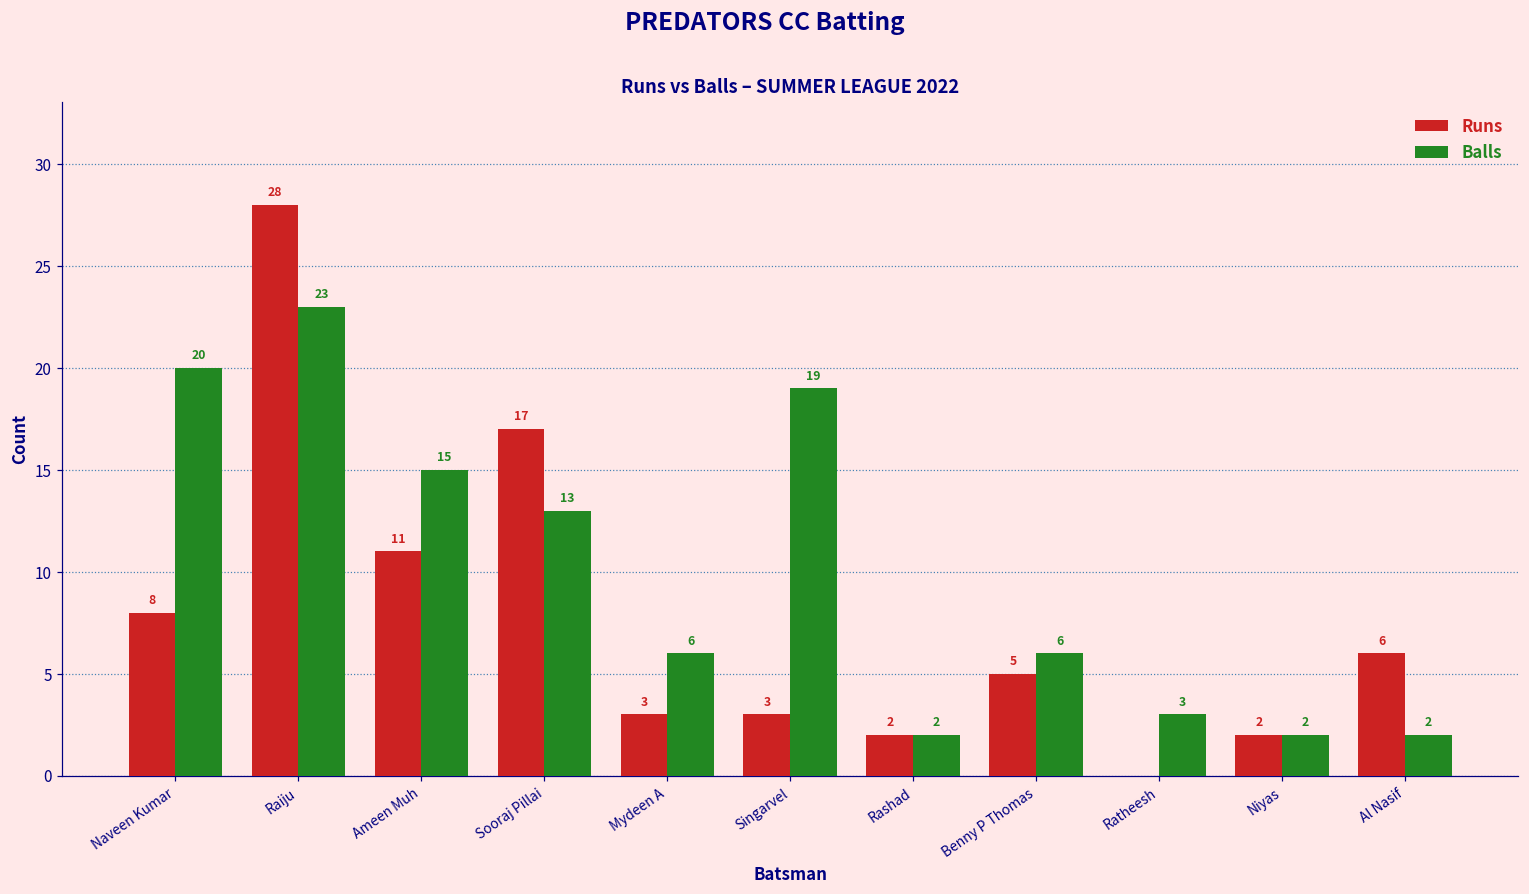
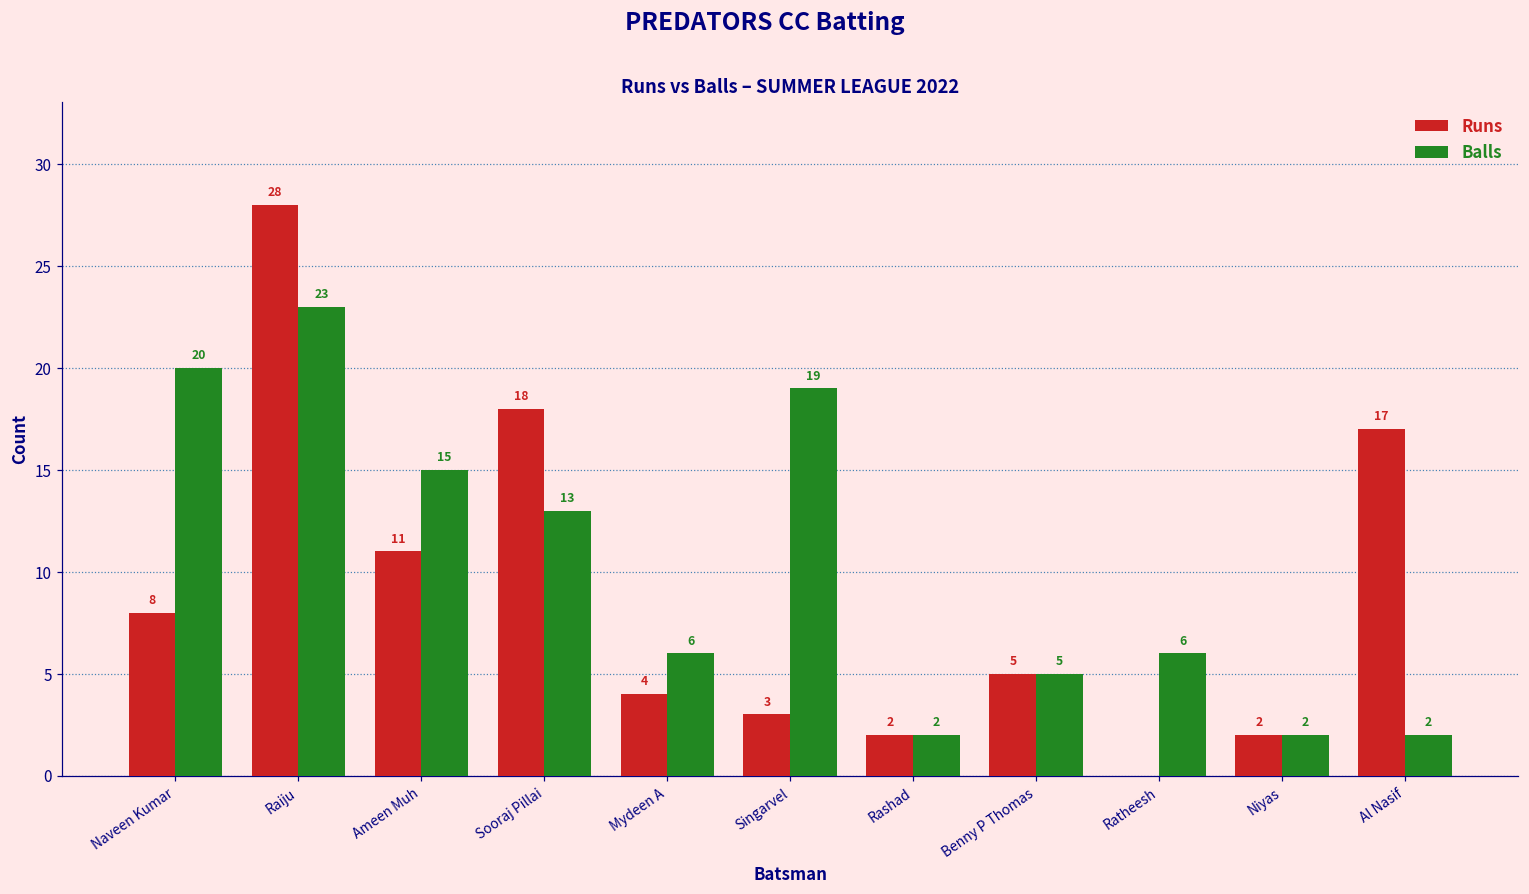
  {
    "Runs": {
      "Naveen Kumar": 8,
      "Raiju": 28,
      "Ameen Muh": 11,
-     "Sooraj Pillai": 17,
-     "Mydeen A": 3,
+     "Sooraj Pillai": 18,
+     "Mydeen A": 4,
      "Singarvel": 3,
      "Rashad": 2,
      "Benny P Thomas": 5,
      "Niyas": 2,
-     "Al Nasif": 6
+     "Al Nasif": 17
    },
    "Balls": {
      "Naveen Kumar": 20,
      "Raiju": 23,
      "Ameen Muh": 15,
      "Sooraj Pillai": 13,
      "Mydeen A": 6,
      "Singarvel": 19,
      "Rashad": 2,
-     "Benny P Thomas": 6,
-     "Ratheesh": 3,
+     "Benny P Thomas": 5,
+     "Ratheesh": 6,
      "Niyas": 2,
      "Al Nasif": 2
    }
  }
